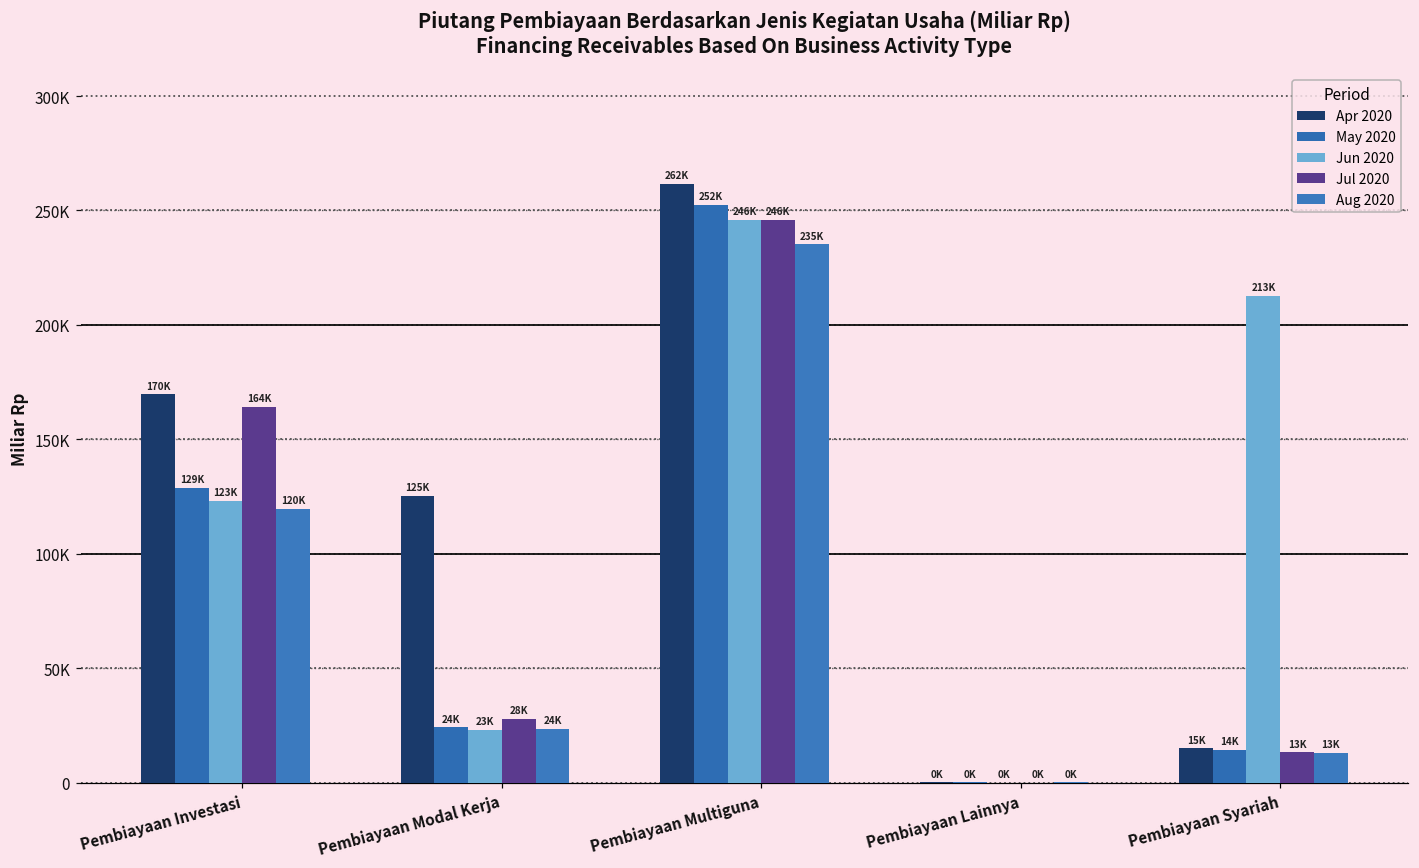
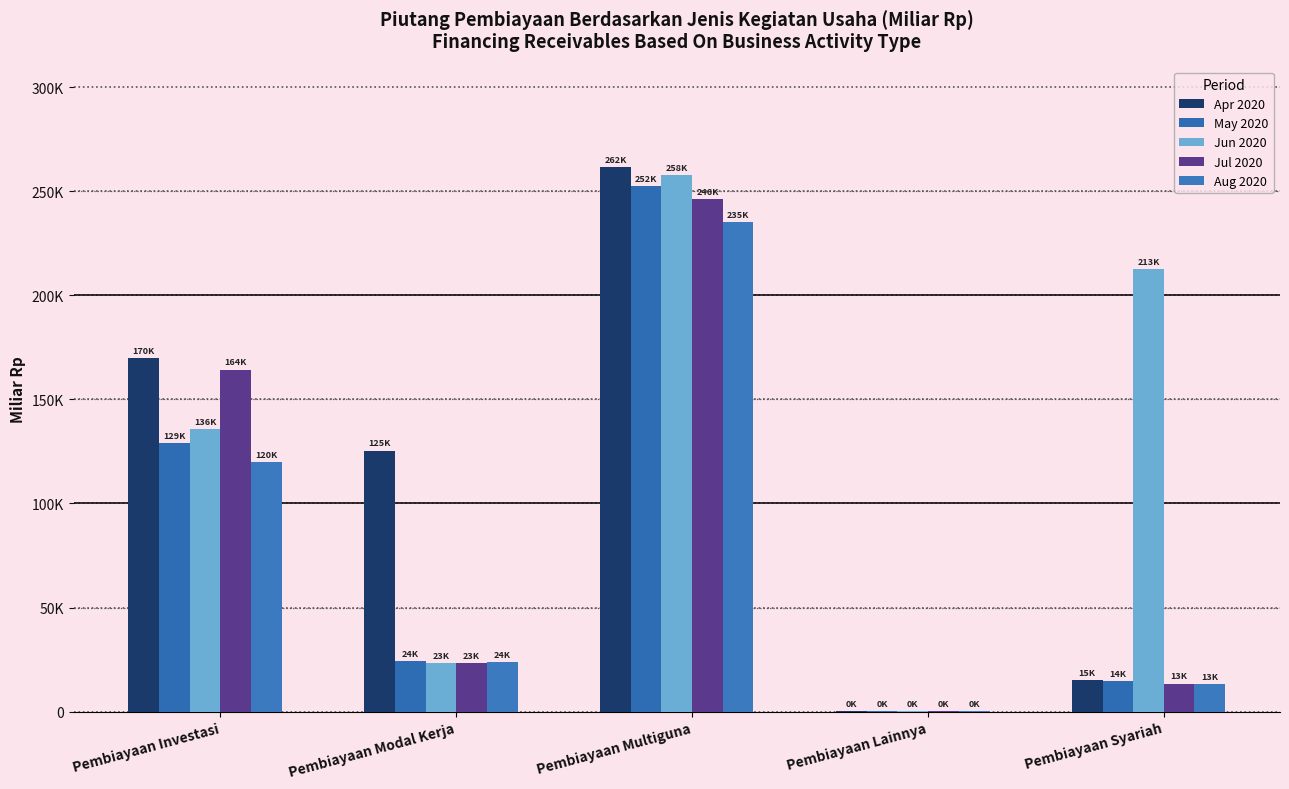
  {
    "Apr 2020": {
      "Pembiayaan Investasi": "170K",
      "Pembiayaan Modal Kerja": "125K",
      "Pembiayaan Multiguna": "262K",
      "Pembiayaan Syariah": "15K"
    },
    "Jun 2020": {
-     "Pembiayaan Investasi": "123K",
+     "Pembiayaan Investasi": "136K",
      "Pembiayaan Modal Kerja": "23K",
-     "Pembiayaan Multiguna": "246K",
+     "Pembiayaan Multiguna": "258K",
      "Pembiayaan Syariah": "213K"
    },
    "Jul 2020": {
      "Pembiayaan Investasi": "164K",
-     "Pembiayaan Modal Kerja": "28K",
+     "Pembiayaan Modal Kerja": "23K",
      "Pembiayaan Multiguna": "246K",
      "Pembiayaan Syariah": "13K"
    }
  }
